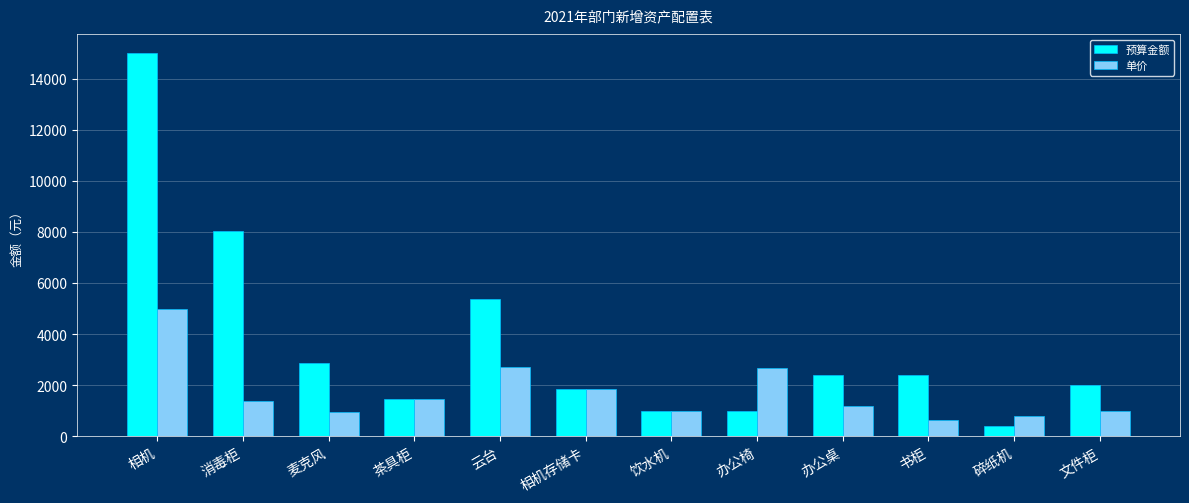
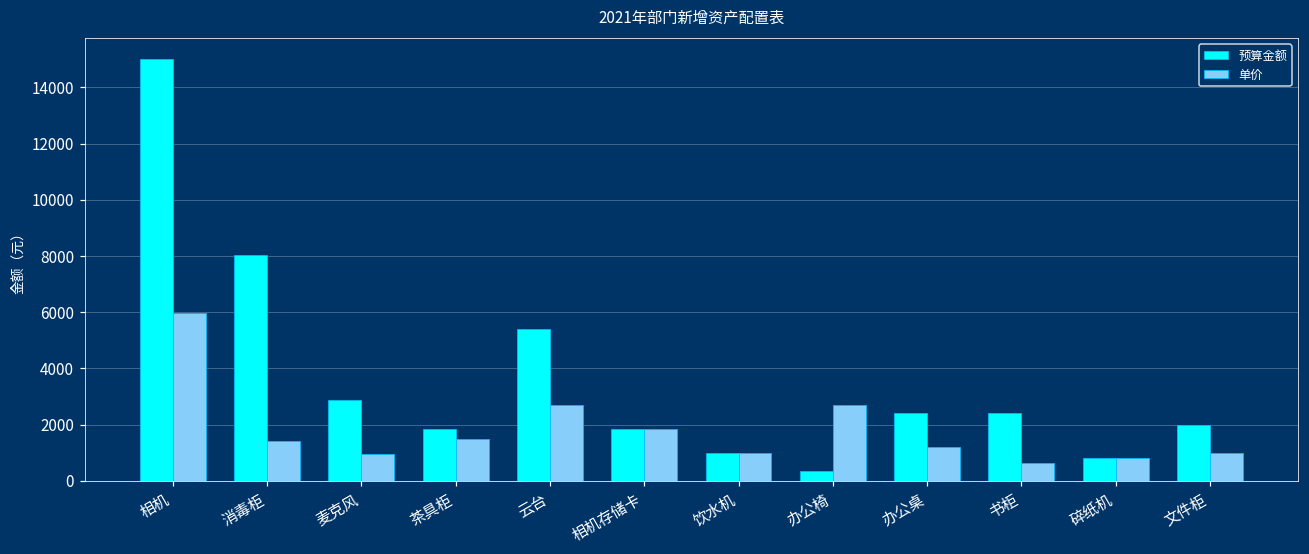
  {
    "预算金额": {
      "相机": 15000,
      "消毒柜": 8000,
      "麦克风": 2900,
-     "茶具柜": 1500,
+     "茶具柜": 1800,
      "云台": 5400,
      "相机存储卡": 1900,
      "饮水机": 1000,
-     "办公椅": 1000,
+     "办公椅": 400,
      "办公桌": 2400,
      "书柜": 2400,
-     "碎纸机": 400,
+     "碎纸机": 800,
      "文件柜": 2000
    },
    "单价": {
-     "相机": 5000,
+     "相机": 6000,
      "消毒柜": 1400,
      "麦克风": 1000,
      "茶具柜": 1500,
      "云台": 2700,
      "相机存储卡": 1900,
      "饮水机": 1000,
      "办公椅": 2700,
      "办公桌": 1200,
      "书柜": 600,
      "碎纸机": 800,
      "文件柜": 1000
    }
  }
